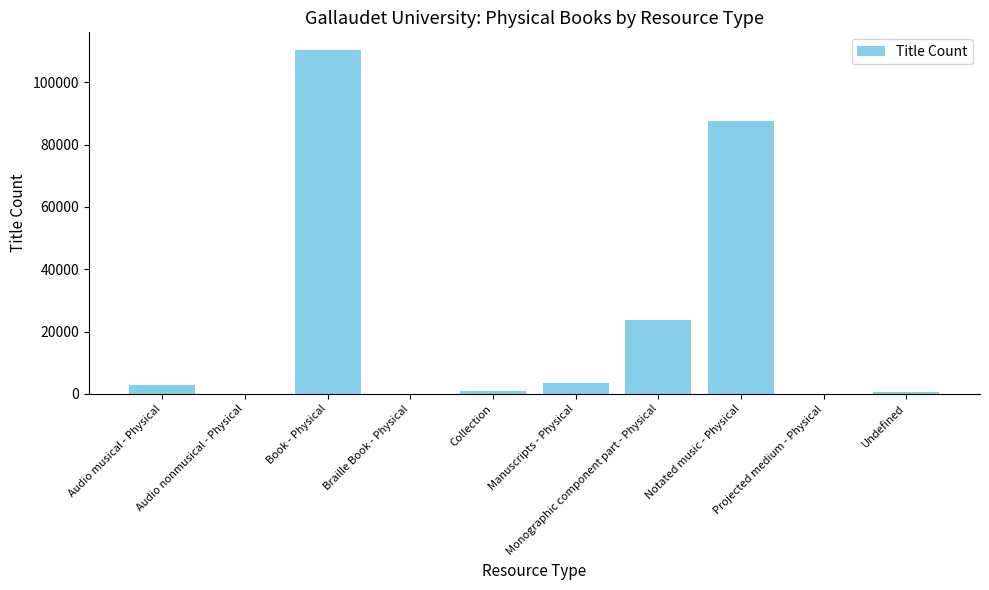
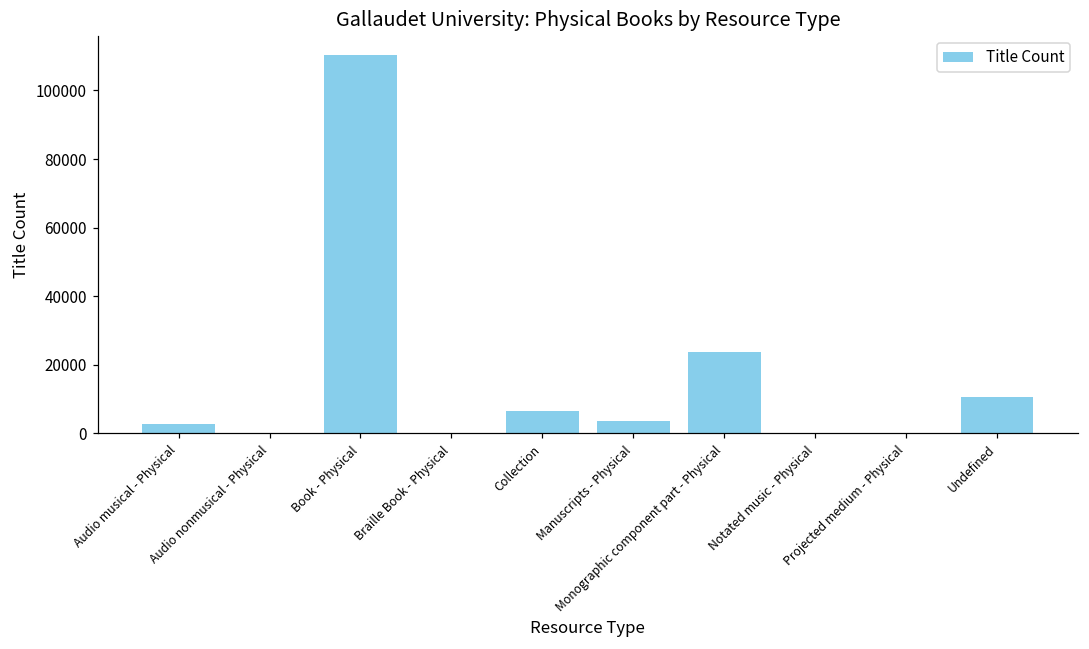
  {
    "Audio musical - Physical": 3000,
    "Book - Physical": 110000,
-   "Collection": 1000,
+   "Collection": 7000,
    "Manuscripts - Physical": 4000,
    "Monographic component part - Physical": 24000,
-   "Notated music - Physical": 88000,
-   "Undefined": 1000
+   "Notated music - Physical": 0,
+   "Undefined": 11000
  }
